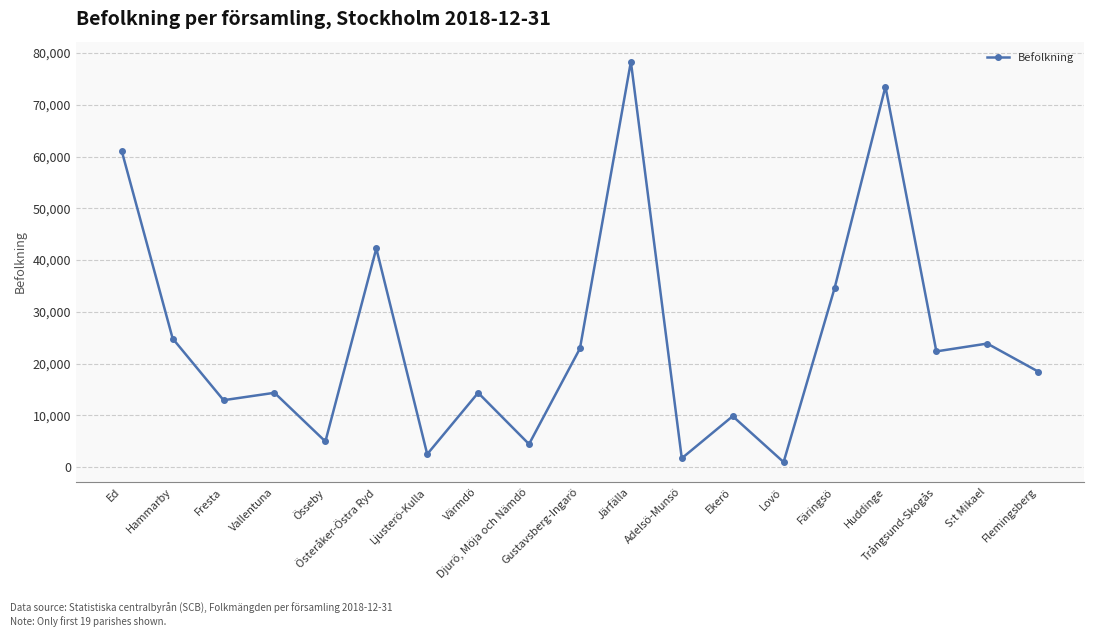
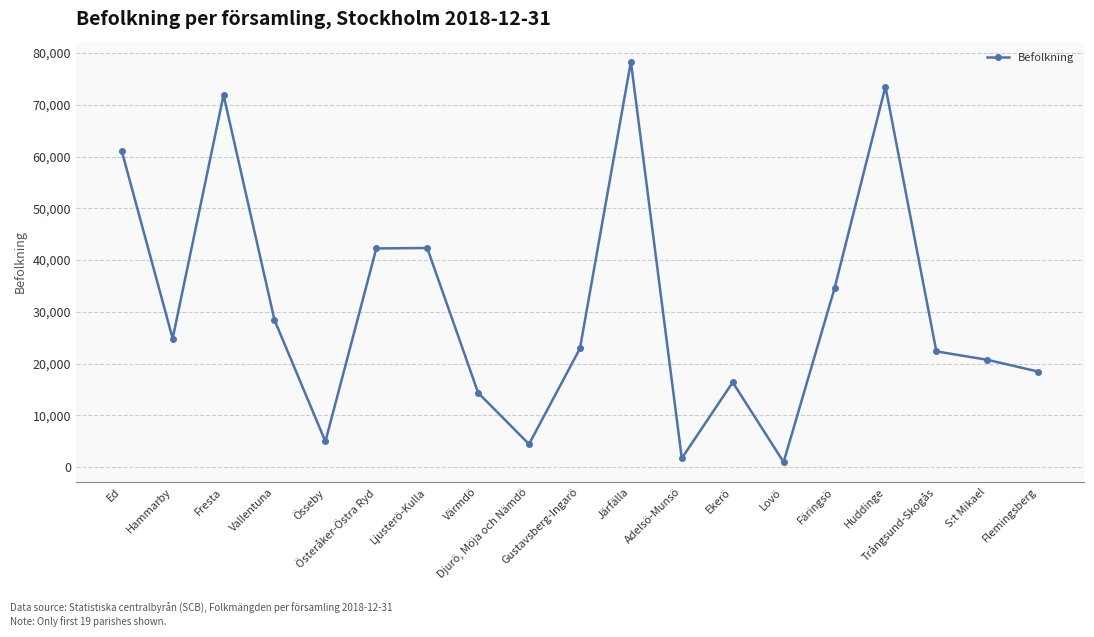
  {
    "Ed": "61,000",
    "Hammarby": "25,000",
-   "Fresta": "13,000",
-   "Vallentuna": "14,000",
+   "Fresta": "72,000",
+   "Vallentuna": "28,000",
    "Össeby": "5,000",
    "Österåker-Östra Ryd": "42,000",
-   "Ljusterö-Kulla": "3,000",
+   "Ljusterö-Kulla": "42,000",
    "Värmdö": "14,000",
    "Djurö, Möja och Nämdö": "4,000",
    "Gustavsberg-Ingarö": "23,000",
    "Järfälla": "78,000",
    "Adelsö-Munsö": "2,000",
-   "Ekerö": "10,000",
+   "Ekerö": "16,000",
    "Lovö": "1,000",
    "Färingsö": "35,000",
    "Huddinge": "74,000",
    "Trångsund-Skogås": "22,000",
-   "S:t Mikael": "24,000",
+   "S:t Mikael": "21,000",
    "Flemingsberg": "18,000"
  }
